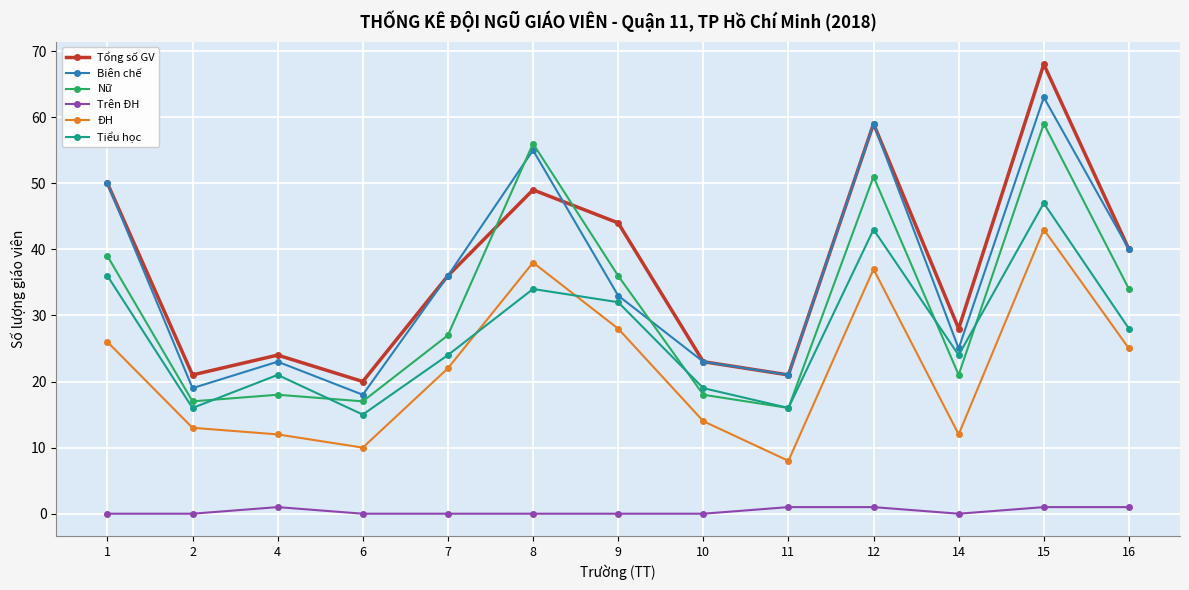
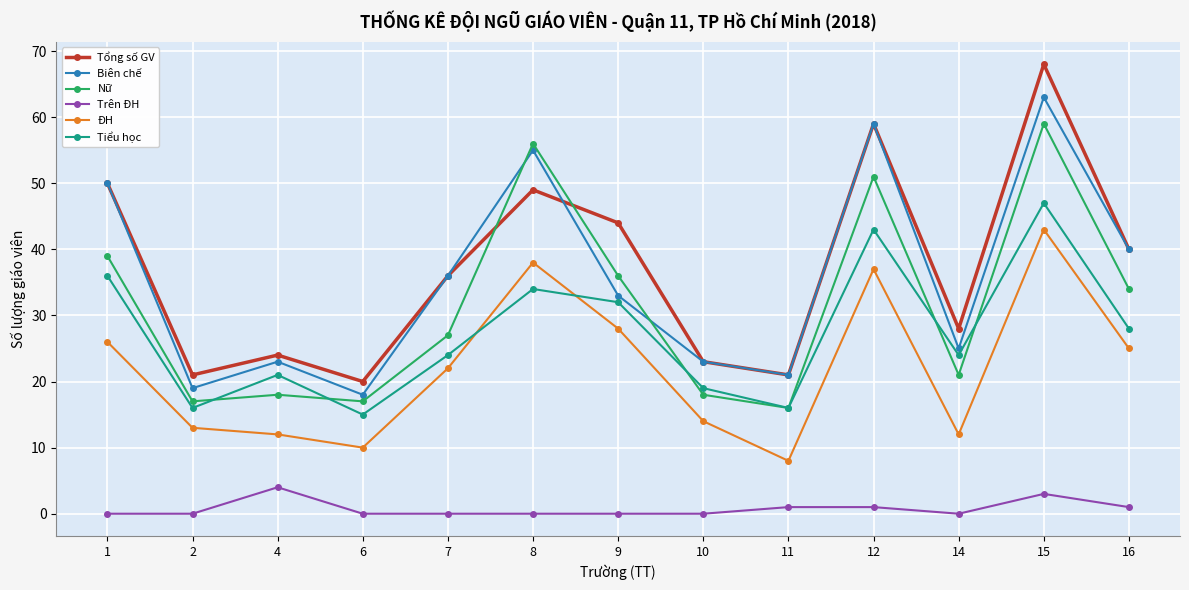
  {
    "Tổng số GV": {
      "2": 21,
      "4": 24,
      "6": 20,
      "8": 49,
      "9": 44,
      "14": 28,
      "15": 68
    },
    "Biên chế": {
      "2": 19,
      "4": 23,
      "6": 18,
      "8": 55,
      "9": 33,
      "14": 25,
      "15": 63
    },
    "Trên ĐH": {
      "1": 0,
      "2": 0,
-     "4": 1,
+     "4": 4,
      "6": 0,
      "7": 0,
      "8": 0,
      "9": 0,
      "10": 0,
      "11": 1,
      "12": 1,
      "14": 0,
-     "15": 1,
+     "15": 3,
      "16": 1
    },
    "ĐH": {
      "1": 26,
      "2": 13,
      "4": 12,
      "6": 10,
      "7": 22,
      "8": 38,
      "9": 28,
      "10": 14,
      "11": 8,
      "12": 37,
      "14": 12,
      "15": 43,
      "16": 25
    }
  }
